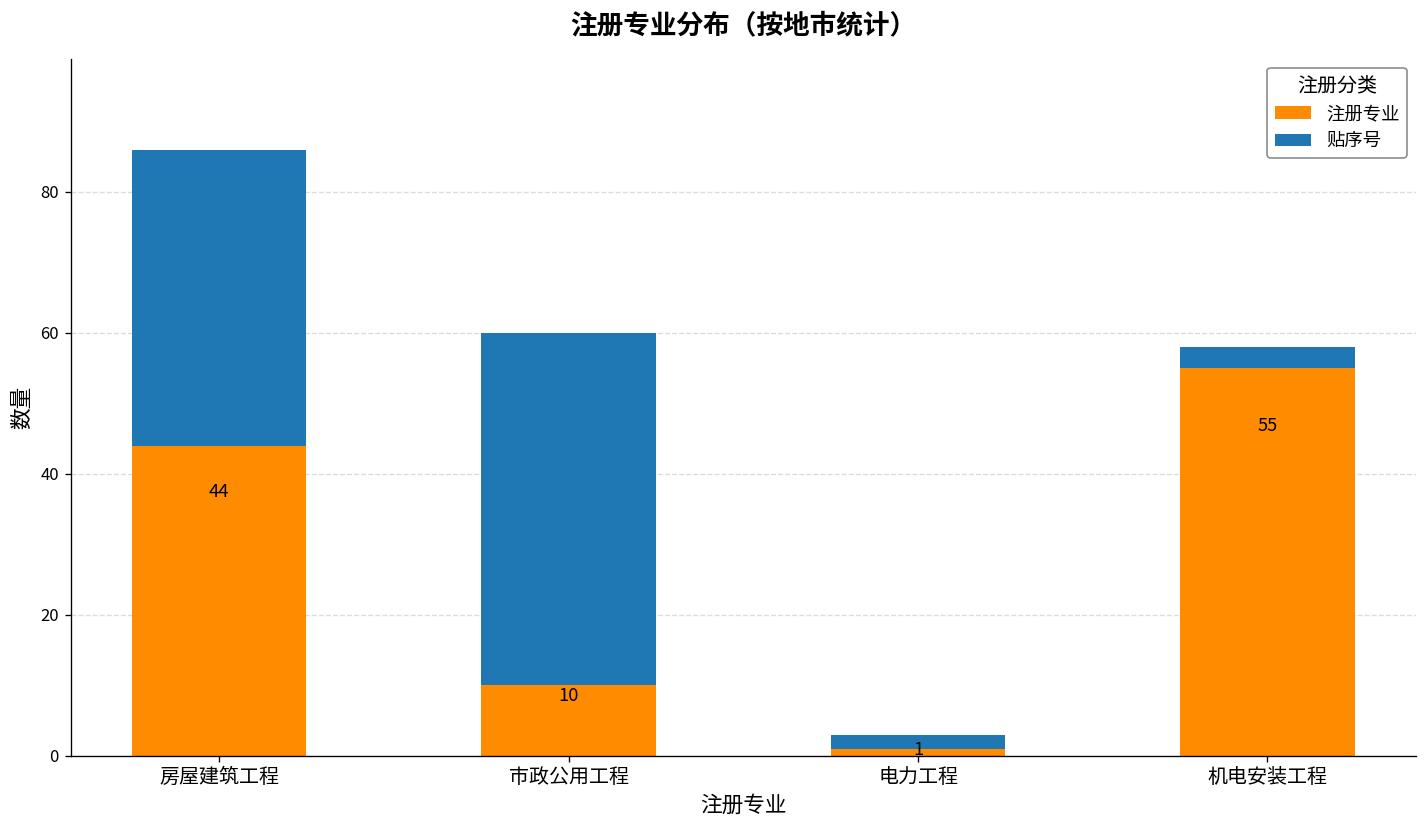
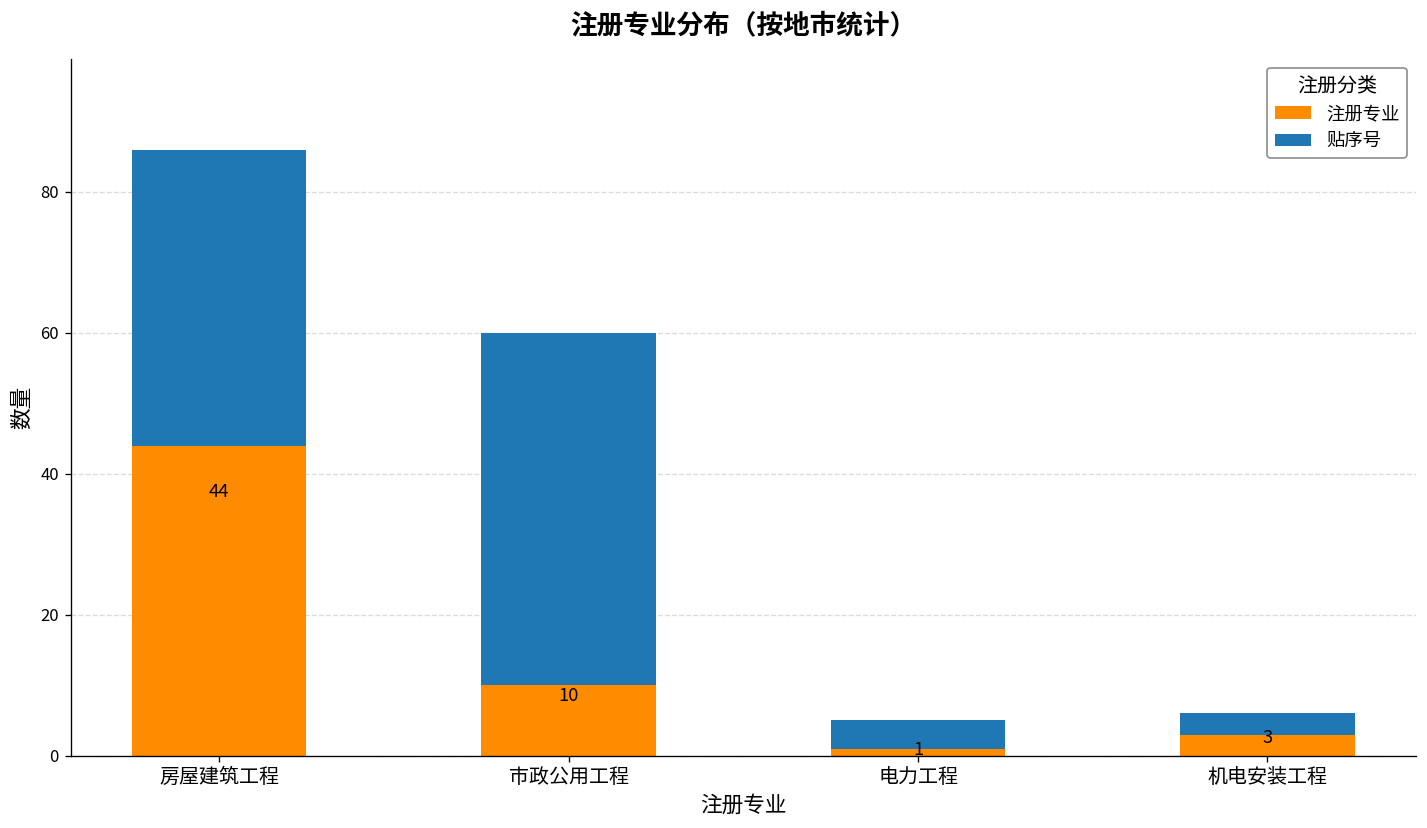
  {
    "注册专业": {
      "房屋建筑工程": 44,
      "市政公用工程": 10,
      "电力工程": 1,
-     "机电安装工程": 55
+     "机电安装工程": 3
    },
    "贴序号": {
      "房屋建筑工程": 42,
      "市政公用工程": 50,
-     "电力工程": 2,
+     "电力工程": 4,
      "机电安装工程": 3
    }
  }
